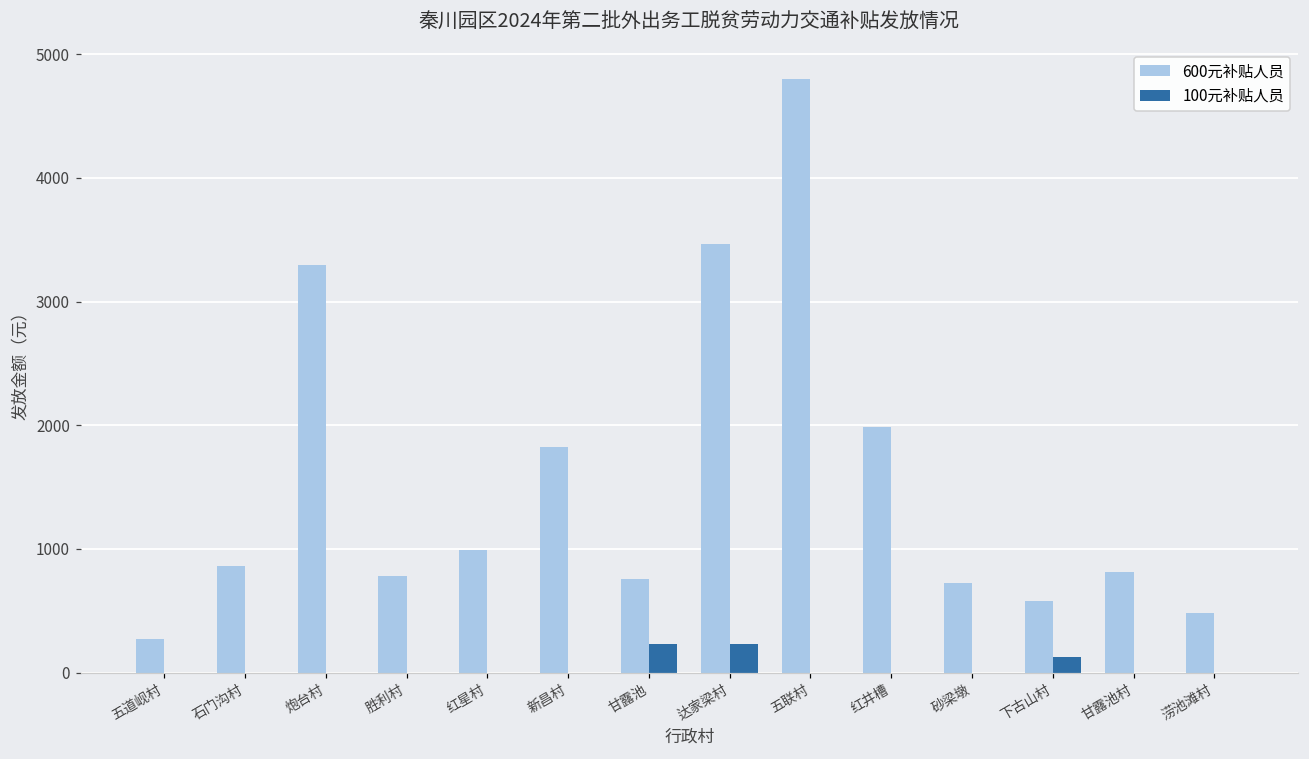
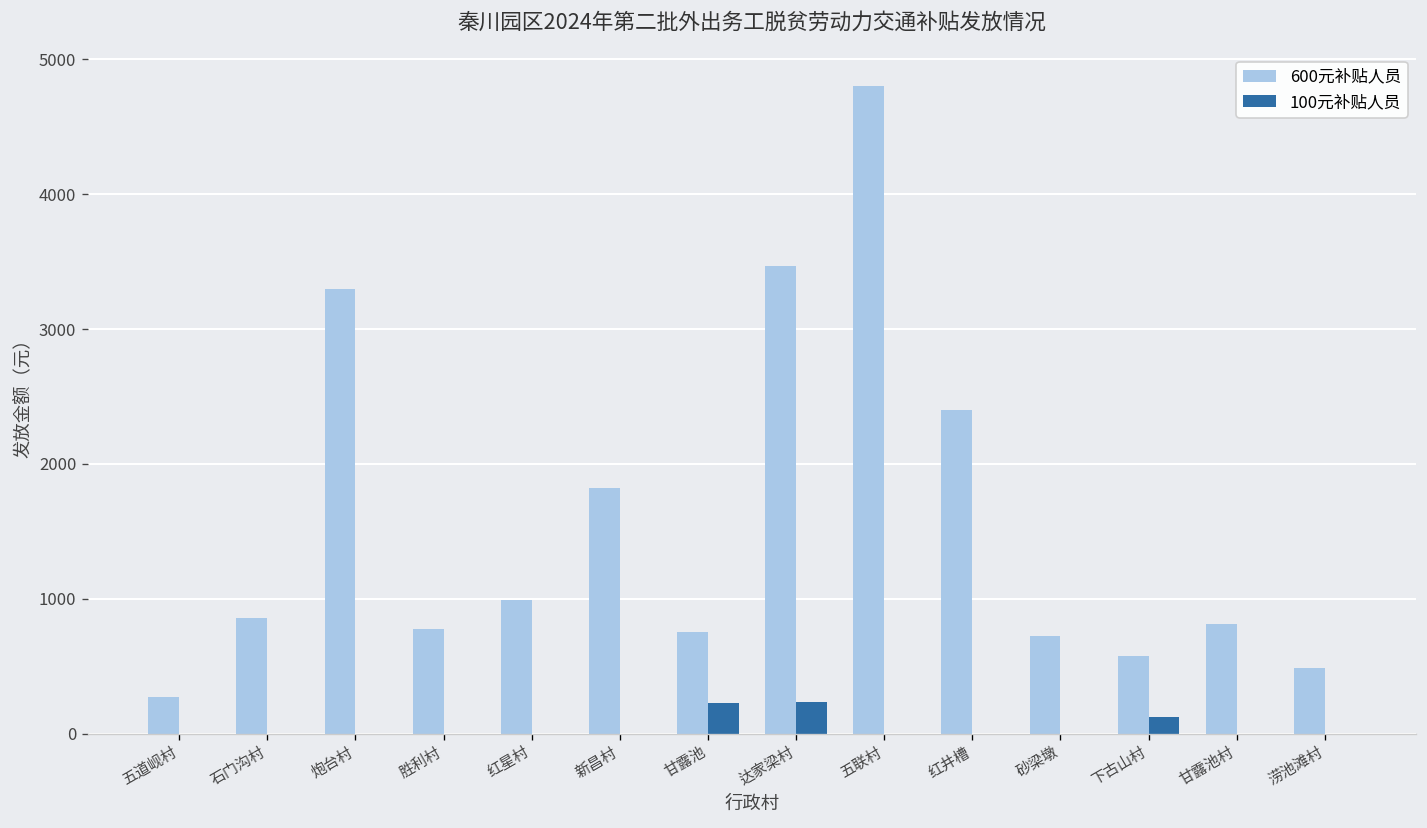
  {
    "600元补贴人员": {
      "五道岘村": 270,
      "石门沟村": 860,
      "炮台村": 3300,
      "胜利村": 780,
      "红星村": 990,
      "新昌村": 1830,
      "甘露池": 760,
      "达家梁村": 3470,
      "五联村": 4800,
-     "红井槽": 1990,
+     "红井槽": 2400,
      "砂梁墩": 730,
      "下古山村": 580,
      "甘露池村": 820,
      "涝池滩村": 490
    },
    "100元补贴人员": {
      "五道岘村": 0,
      "石门沟村": 0,
      "炮台村": 0,
      "胜利村": 0,
      "红星村": 0,
      "新昌村": 0,
      "甘露池": 230,
      "达家梁村": 230,
      "五联村": 0,
      "红井槽": 0,
      "砂梁墩": 0,
      "下古山村": 130,
      "甘露池村": 0,
      "涝池滩村": 0
    }
  }
